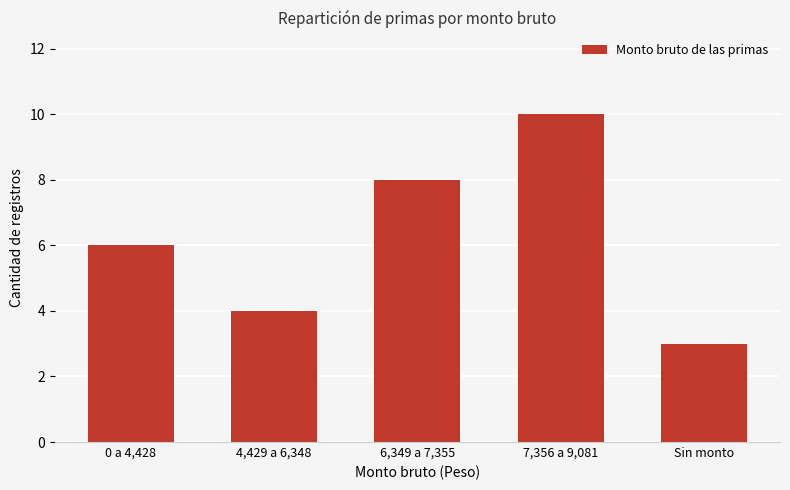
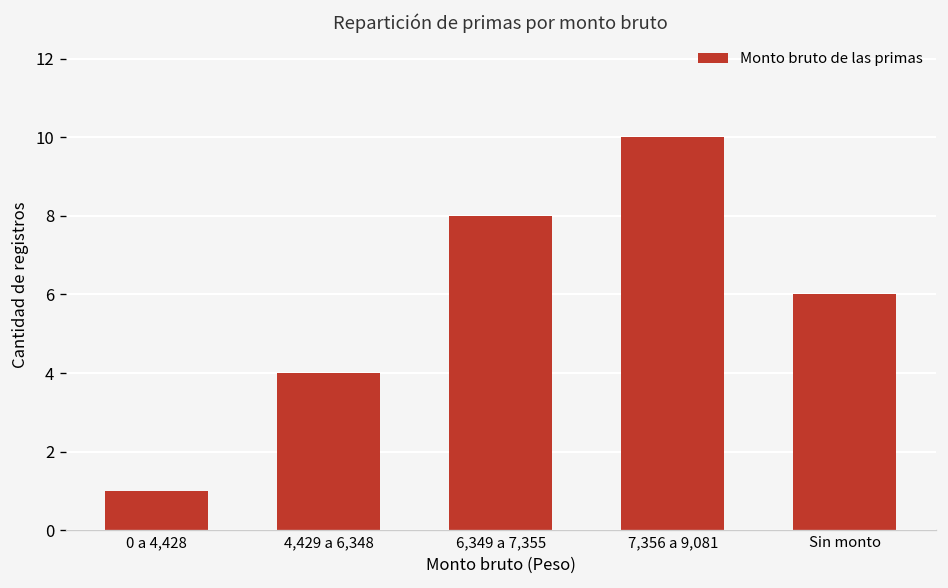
  {
-   "0 a 4,428": 6,
+   "0 a 4,428": 1,
    "4,429 a 6,348": 4,
    "6,349 a 7,355": 8,
    "7,356 a 9,081": 10,
-   "Sin monto": 3
+   "Sin monto": 6
  }
